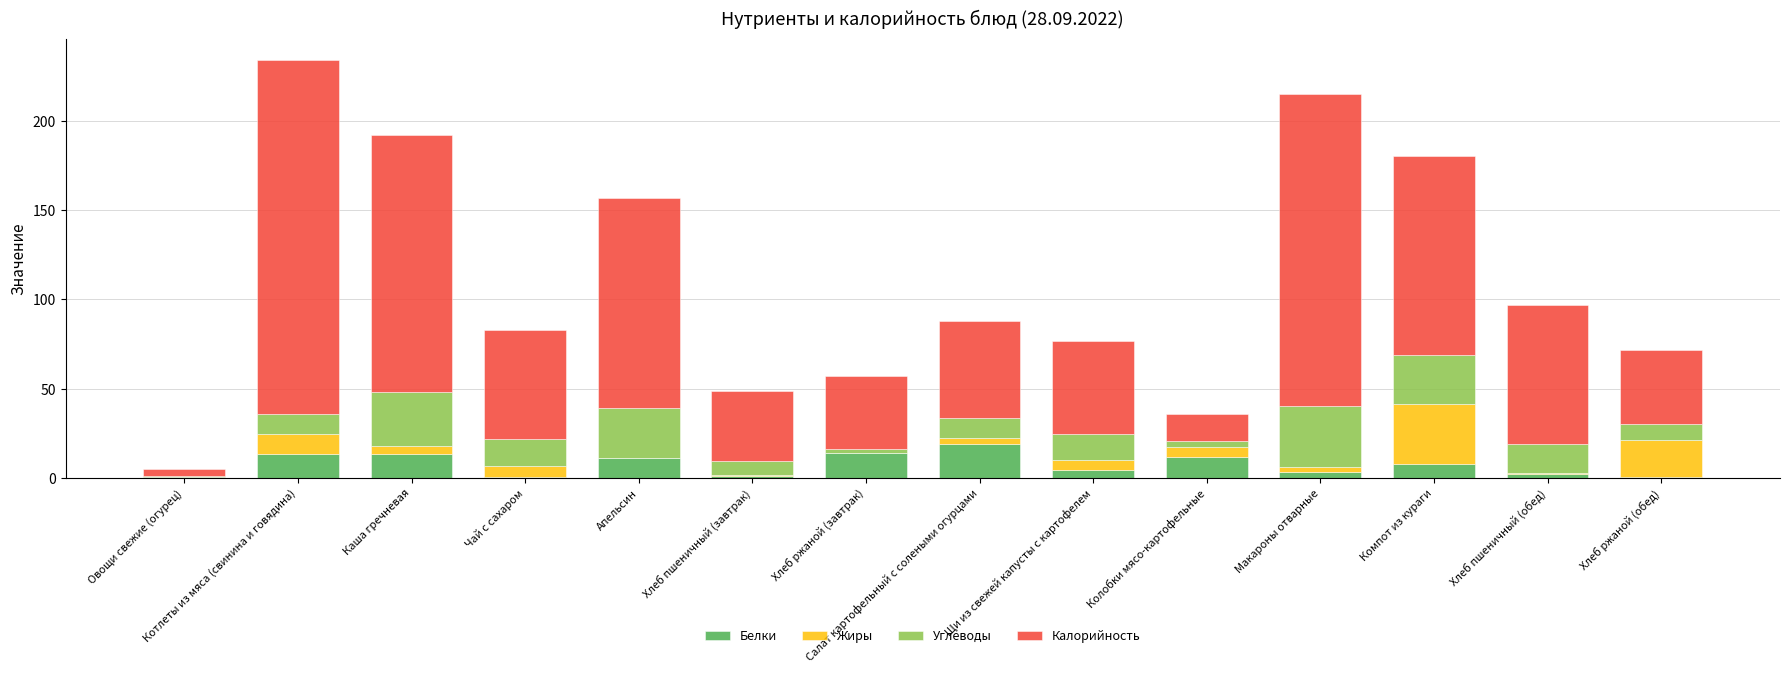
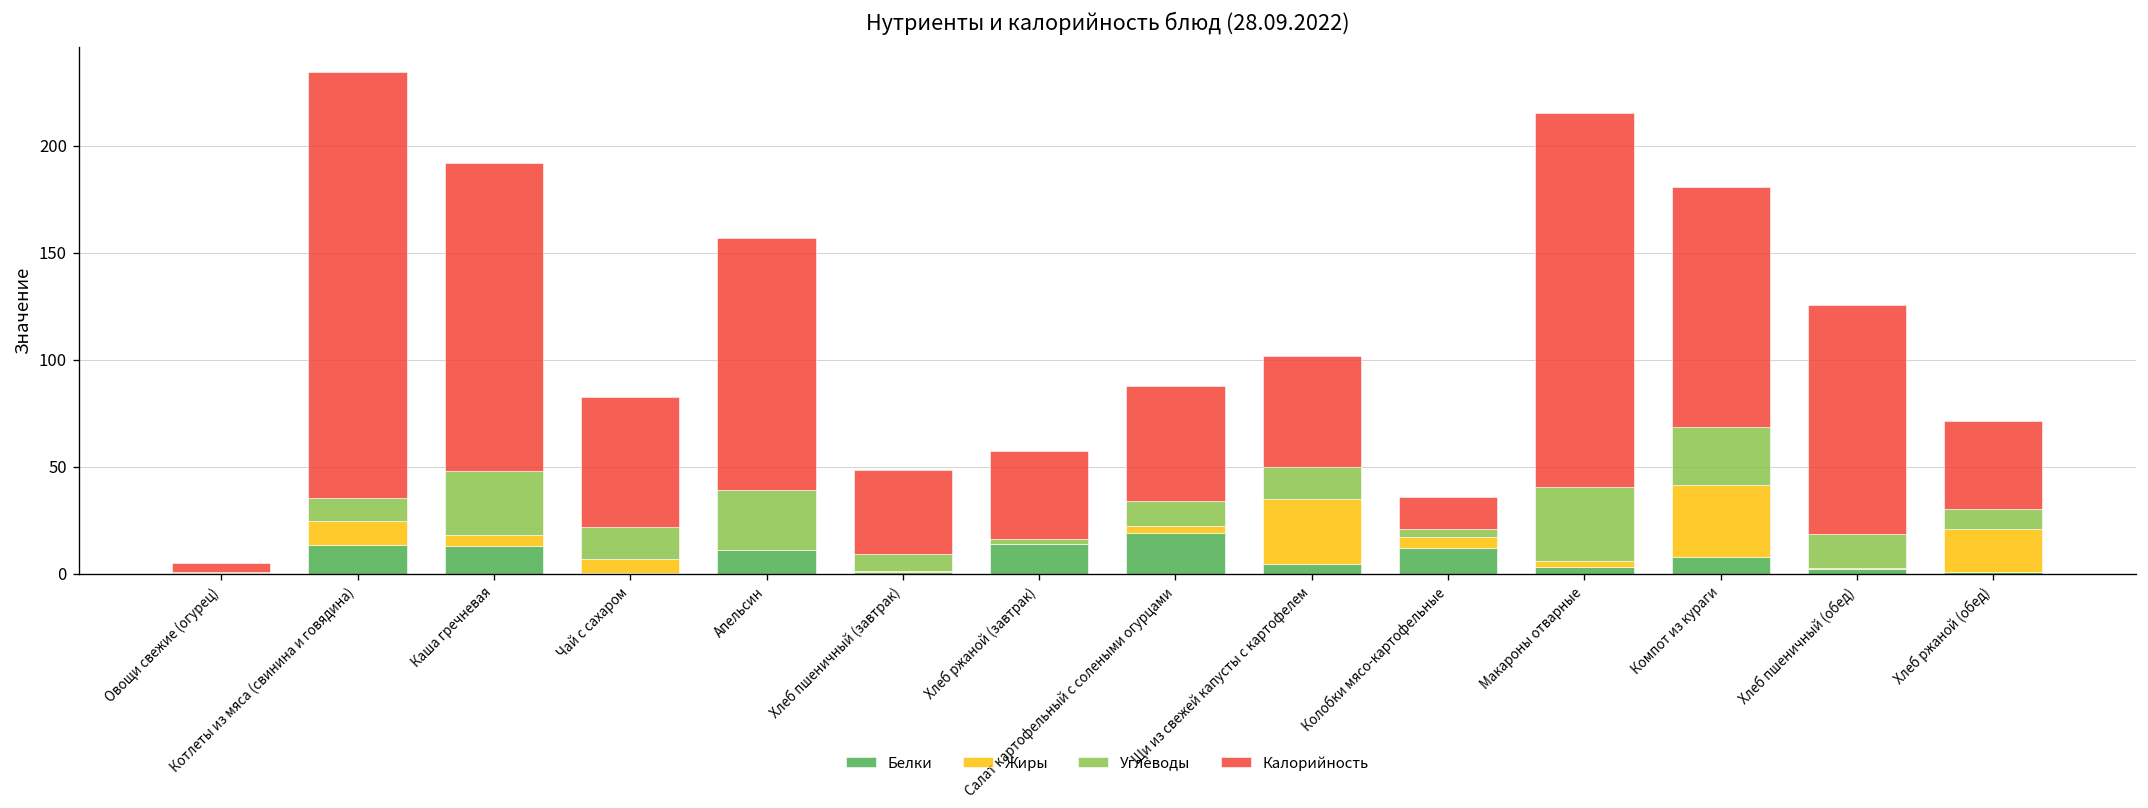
  {
    "Белки": {
      "Котлеты из мяса (свинина и говядина)": 13,
      "Каша гречневая": 13,
      "Апельсин": 11,
      "Хлеб ржаной (завтрак)": 14,
      "Салат картофельный с солеными огурцами": 19,
      "Щи из свежей капусты с картофелем": 5,
      "Колобки мясо-картофельные": 12,
      "Макароны отварные": 3,
      "Компот из кураги": 8,
      "Хлеб пшеничный (обед)": 2
    },
    "Жиры": {
      "Котлеты из мяса (свинина и говядина)": 11,
      "Каша гречневая": 5,
      "Чай с сахаром": 7,
      "Апельсин": 0,
      "Салат картофельный с солеными огурцами": 3,
-     "Щи из свежей капусты с картофелем": 5,
+     "Щи из свежей капусты с картофелем": 30,
      "Колобки мясо-картофельные": 5,
      "Макароны отварные": 3,
      "Компот из кураги": 34,
      "Хлеб ржаной (обед)": 20
    },
    "Углеводы": {
      "Котлеты из мяса (свинина и говядина)": 11,
      "Каша гречневая": 30,
      "Чай с сахаром": 15,
      "Апельсин": 28,
      "Хлеб пшеничный (завтрак)": 8,
      "Хлеб ржаной (завтрак)": 2,
      "Салат картофельный с солеными огурцами": 12,
      "Щи из свежей капусты с картофелем": 15,
      "Колобки мясо-картофельные": 4,
      "Макароны отварные": 34,
      "Компот из кураги": 27,
      "Хлеб пшеничный (обед)": 16,
      "Хлеб ржаной (обед)": 9
    },
    "Калорийность": {
      "Овощи свежие (огурец)": 4,
      "Котлеты из мяса (свинина и говядина)": 199,
      "Каша гречневая": 144,
      "Чай с сахаром": 61,
      "Апельсин": 118,
      "Хлеб пшеничный (завтрак)": 39,
      "Хлеб ржаной (завтрак)": 41,
      "Салат картофельный с солеными огурцами": 54,
      "Щи из свежей капусты с картофелем": 52,
      "Колобки мясо-картофельные": 15,
      "Макароны отварные": 175,
      "Компот из кураги": 112,
-     "Хлеб пшеничный (обед)": 78,
+     "Хлеб пшеничный (обед)": 107,
      "Хлеб ржаной (обед)": 41
    }
  }
